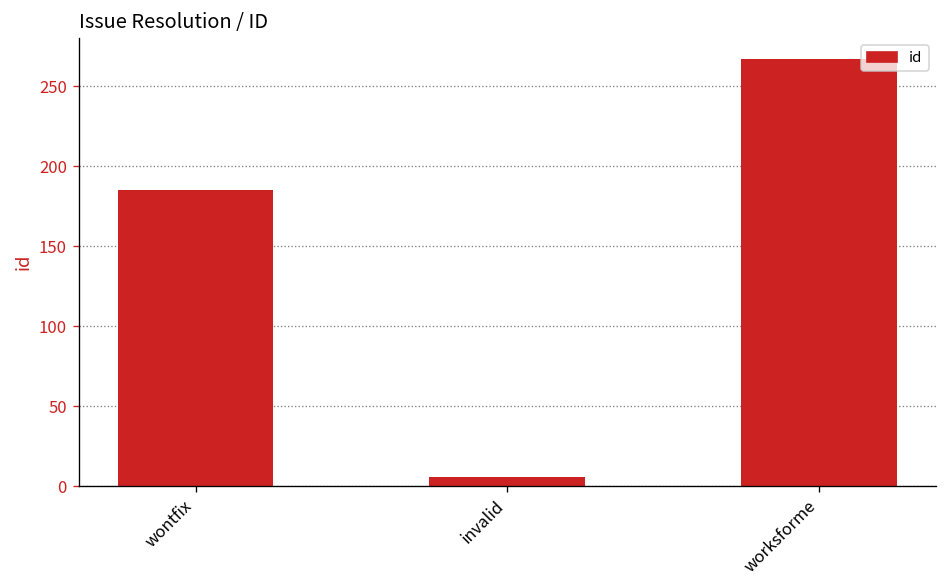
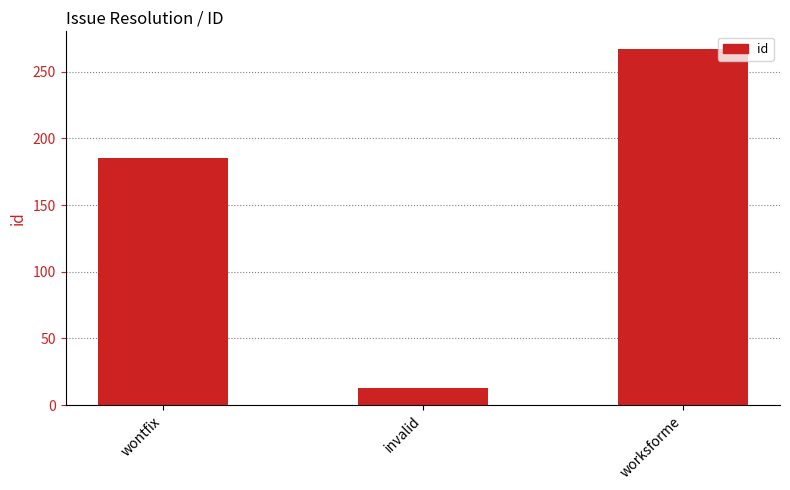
  {
    "wontfix": 185,
-   "invalid": 6,
+   "invalid": 13,
    "worksforme": 267
  }
